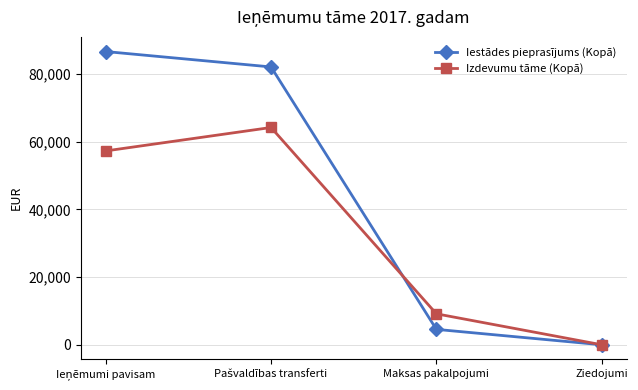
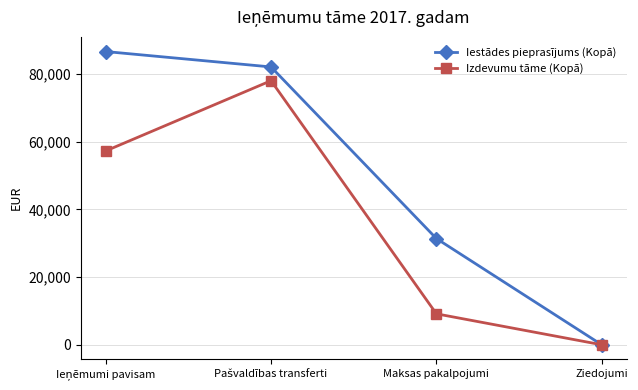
  {
    "Iestādes pieprasījums (Kopā)": {
      "Ieņēmumi pavisam": "87,000",
      "Pašvaldības transferti": "82,000",
-     "Maksas pakalpojumi": "5,000"
+     "Maksas pakalpojumi": "31,000"
    },
    "Izdevumu tāme (Kopā)": {
      "Ieņēmumi pavisam": "57,000",
-     "Pašvaldības transferti": "64,000",
+     "Pašvaldības transferti": "78,000",
      "Maksas pakalpojumi": "9,000"
    }
  }
